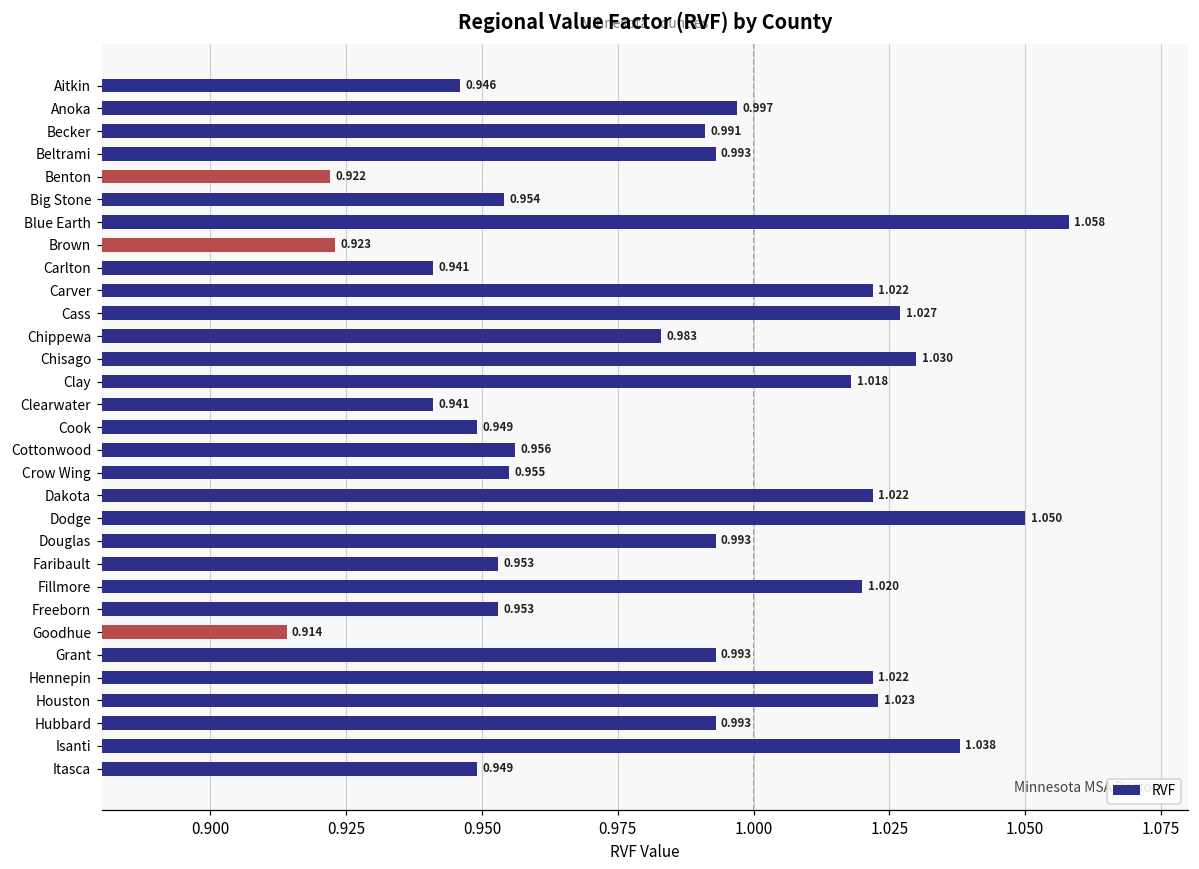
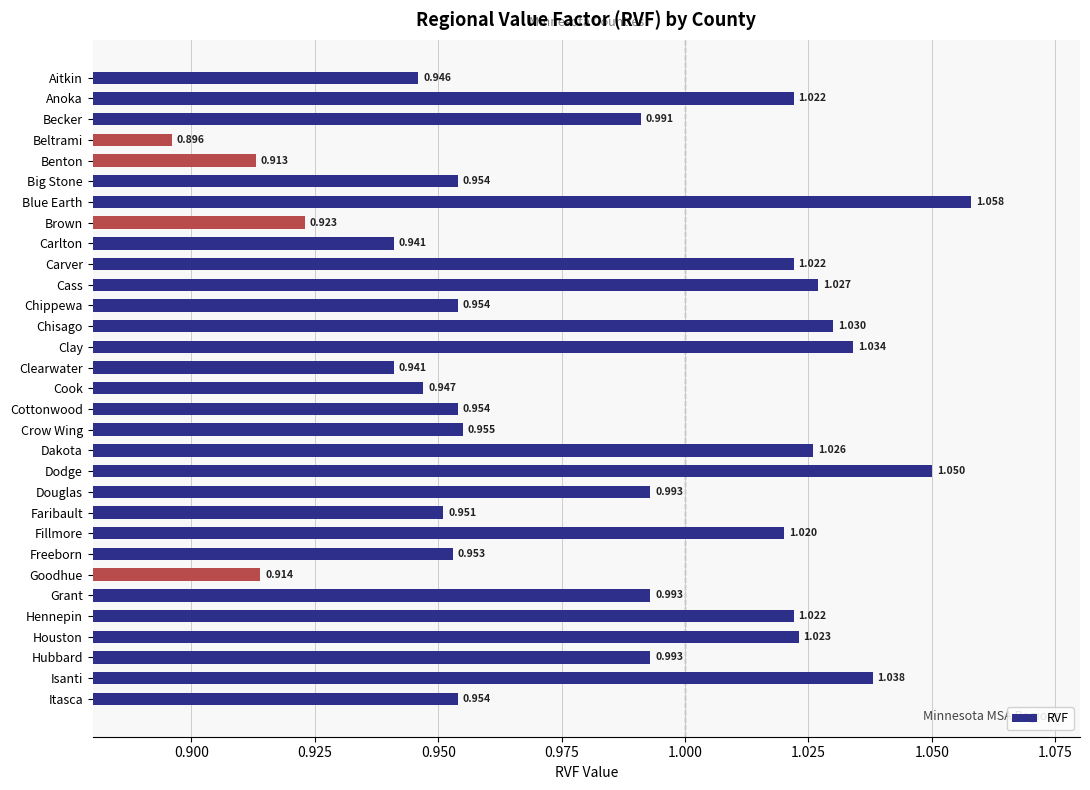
  {
    "Aitkin": 0.946,
-   "Anoka": 0.997,
+   "Anoka": 1.022,
    "Becker": 0.991,
-   "Beltrami": 0.993,
-   "Benton": 0.922,
+   "Beltrami": 0.896,
+   "Benton": 0.913,
    "Big Stone": 0.954,
    "Blue Earth": 1.058,
    "Brown": 0.923,
    "Carlton": 0.941,
    "Carver": 1.022,
    "Cass": 1.027,
-   "Chippewa": 0.983,
+   "Chippewa": 0.954,
    "Chisago": 1.030,
-   "Clay": 1.018,
+   "Clay": 1.034,
    "Clearwater": 0.941,
-   "Cook": 0.949,
-   "Cottonwood": 0.956,
+   "Cook": 0.947,
+   "Cottonwood": 0.954,
    "Crow Wing": 0.955,
-   "Dakota": 1.022,
+   "Dakota": 1.026,
    "Dodge": 1.050,
    "Douglas": 0.993,
-   "Faribault": 0.953,
+   "Faribault": 0.951,
    "Fillmore": 1.020,
    "Freeborn": 0.953,
    "Goodhue": 0.914,
    "Grant": 0.993,
    "Hennepin": 1.022,
    "Houston": 1.023,
    "Hubbard": 0.993,
    "Isanti": 1.038,
-   "Itasca": 0.949
+   "Itasca": 0.954
  }
